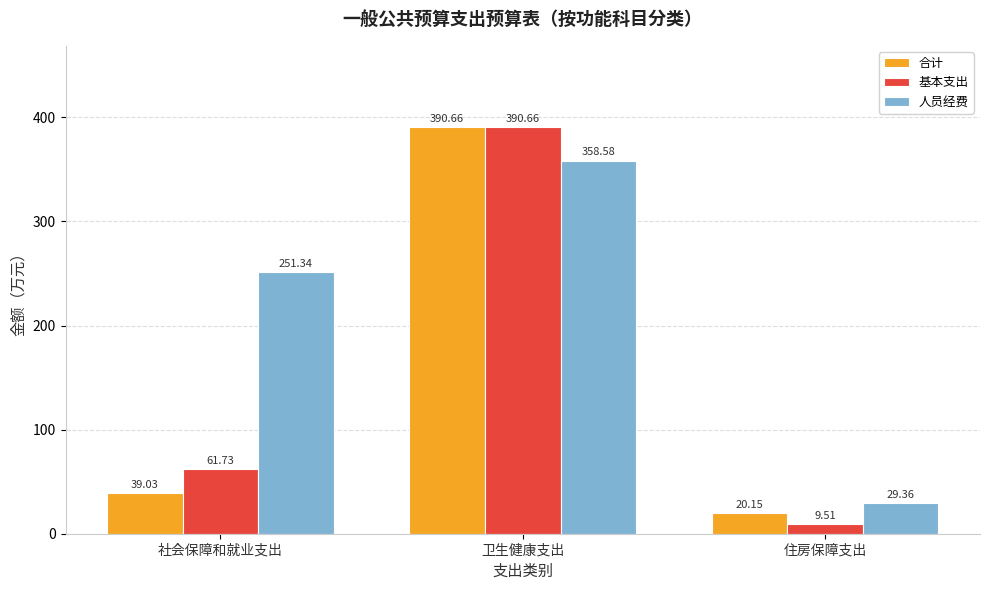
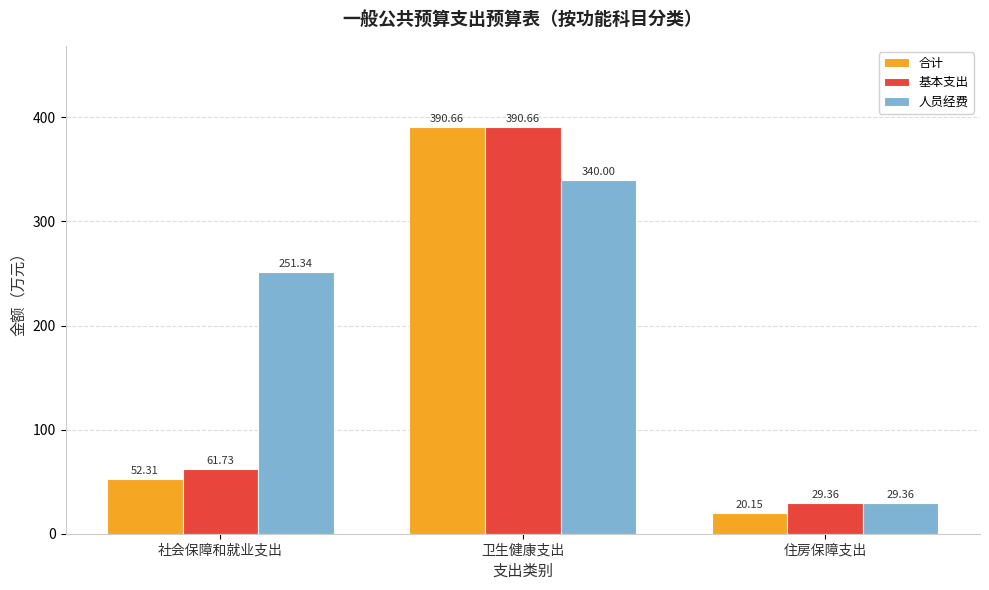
  {
    "合计": {
-     "社会保障和就业支出": 39.03,
+     "社会保障和就业支出": 52.31,
      "卫生健康支出": 390.66,
      "住房保障支出": 20.15
    },
    "基本支出": {
      "社会保障和就业支出": 61.73,
      "卫生健康支出": 390.66,
-     "住房保障支出": 9.51
+     "住房保障支出": 29.36
    },
    "人员经费": {
      "社会保障和就业支出": 251.34,
-     "卫生健康支出": 358.58,
+     "卫生健康支出": 340.00,
      "住房保障支出": 29.36
    }
  }
